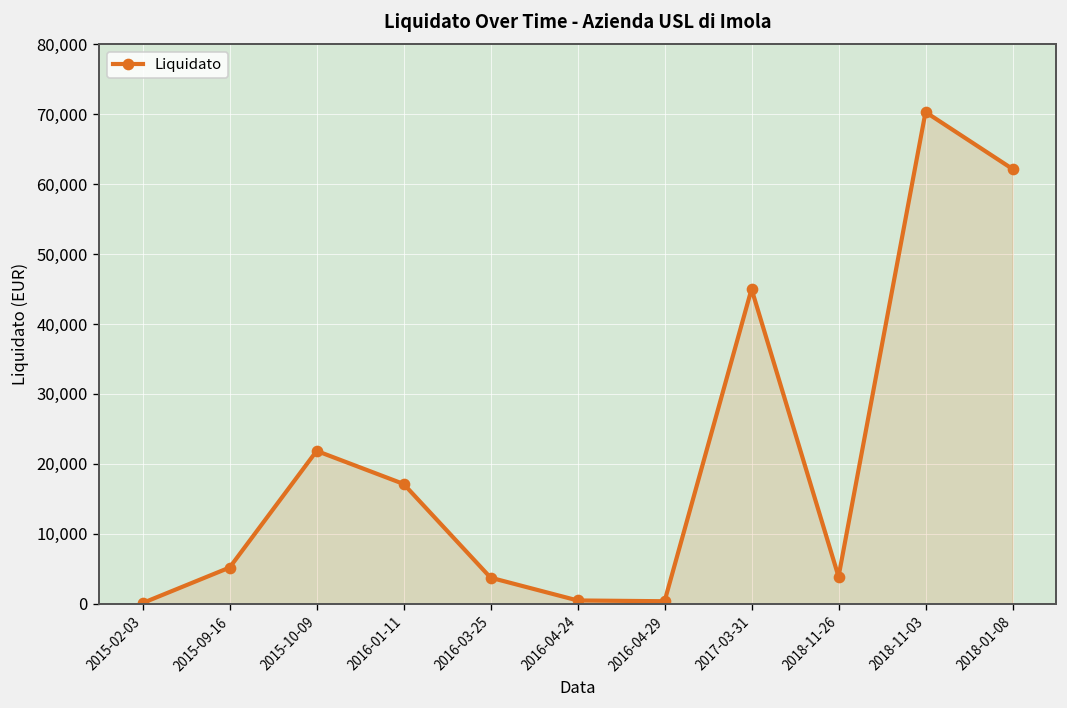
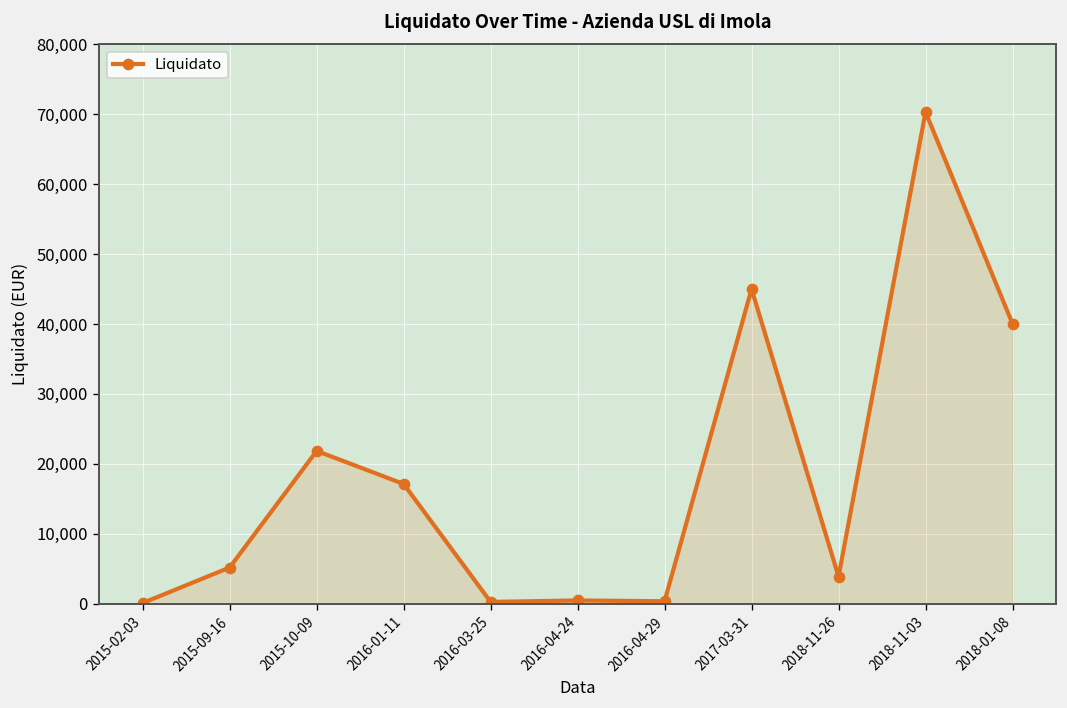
  {
    "2015-02-03": "0",
    "2015-09-16": "5,000",
    "2015-10-09": "22,000",
    "2016-01-11": "17,000",
-   "2016-03-25": "4,000",
+   "2016-03-25": "0",
    "2016-04-24": "0",
    "2016-04-29": "0",
    "2017-03-31": "45,000",
    "2018-11-26": "4,000",
    "2018-11-03": "70,000",
-   "2018-01-08": "62,000"
+   "2018-01-08": "40,000"
  }
